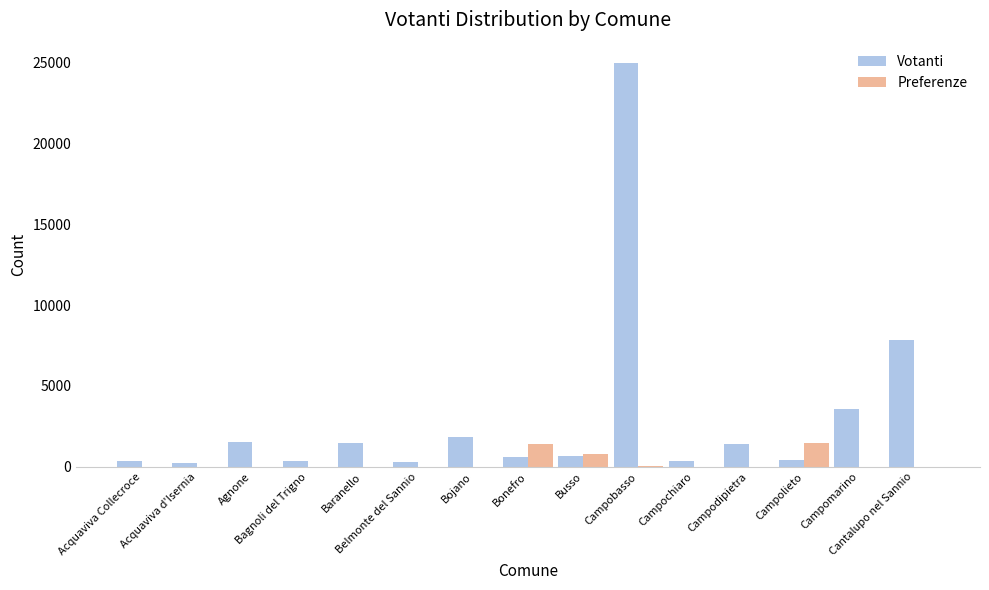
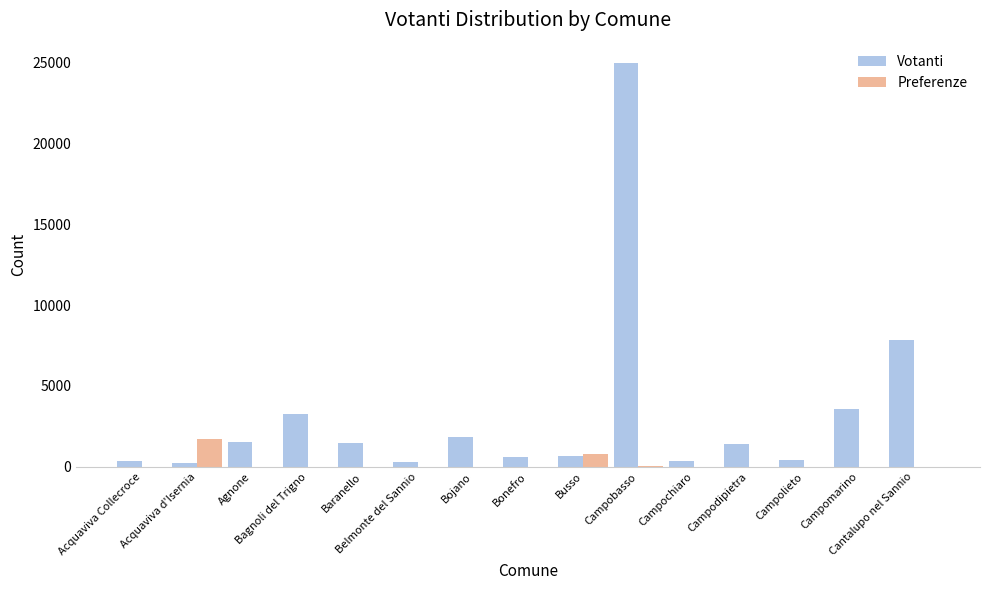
  {
    "Votanti": {
      "Acquaviva Collecroce": 300,
      "Acquaviva d'Isernia": 200,
      "Agnone": 1500,
-     "Bagnoli del Trigno": 300,
+     "Bagnoli del Trigno": 3200,
      "Baranello": 1400,
      "Belmonte del Sannio": 300,
      "Bojano": 1900,
      "Bonefro": 600,
      "Busso": 700,
      "Campobasso": 25000,
      "Campochiaro": 300,
      "Campodipietra": 1400,
      "Campolieto": 400,
      "Campomarino": 3600,
      "Cantalupo nel Sannio": 7900
    },
    "Preferenze": {
-     "Acquaviva d'Isernia": 0,
+     "Acquaviva d'Isernia": 1700,
      "Agnone": 0,
      "Bagnoli del Trigno": 0,
      "Belmonte del Sannio": 0,
-     "Bonefro": 1400,
+     "Bonefro": 0,
      "Busso": 800,
      "Campochiaro": 0,
-     "Campolieto": 1500,
+     "Campolieto": 0,
      "Cantalupo nel Sannio": 0
    }
  }
